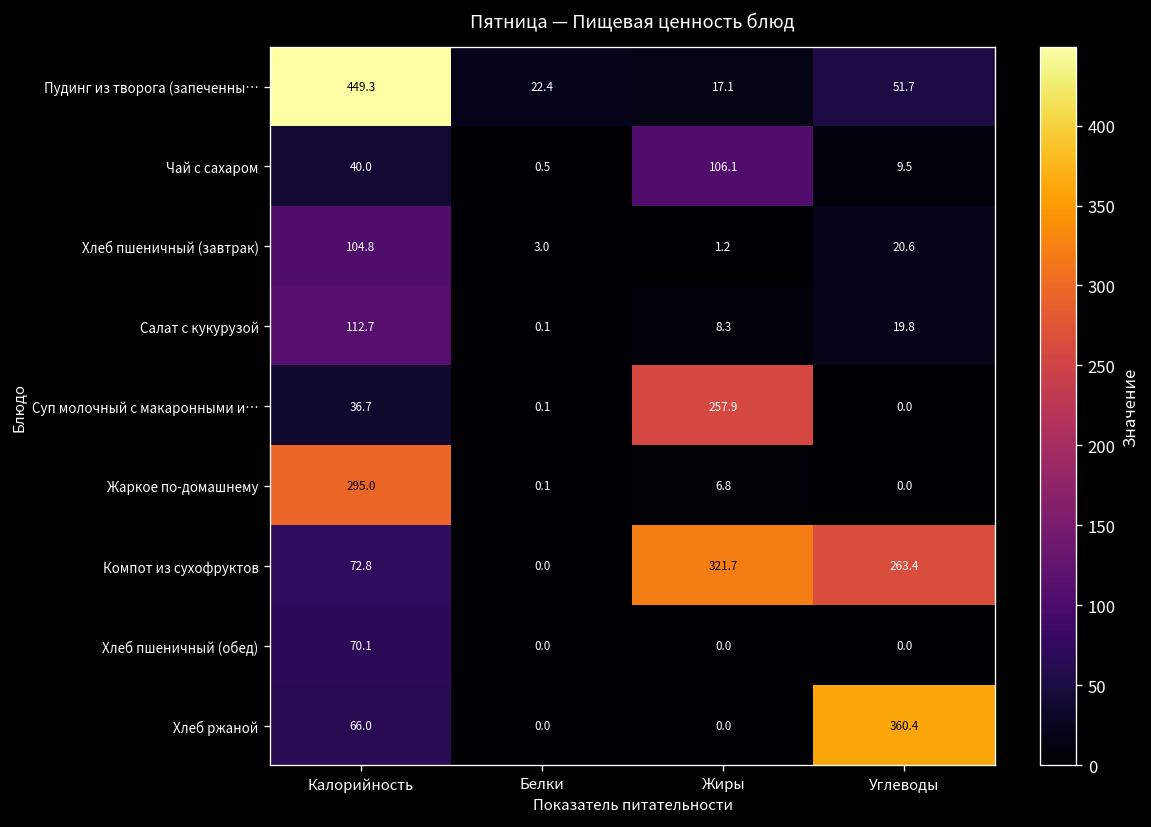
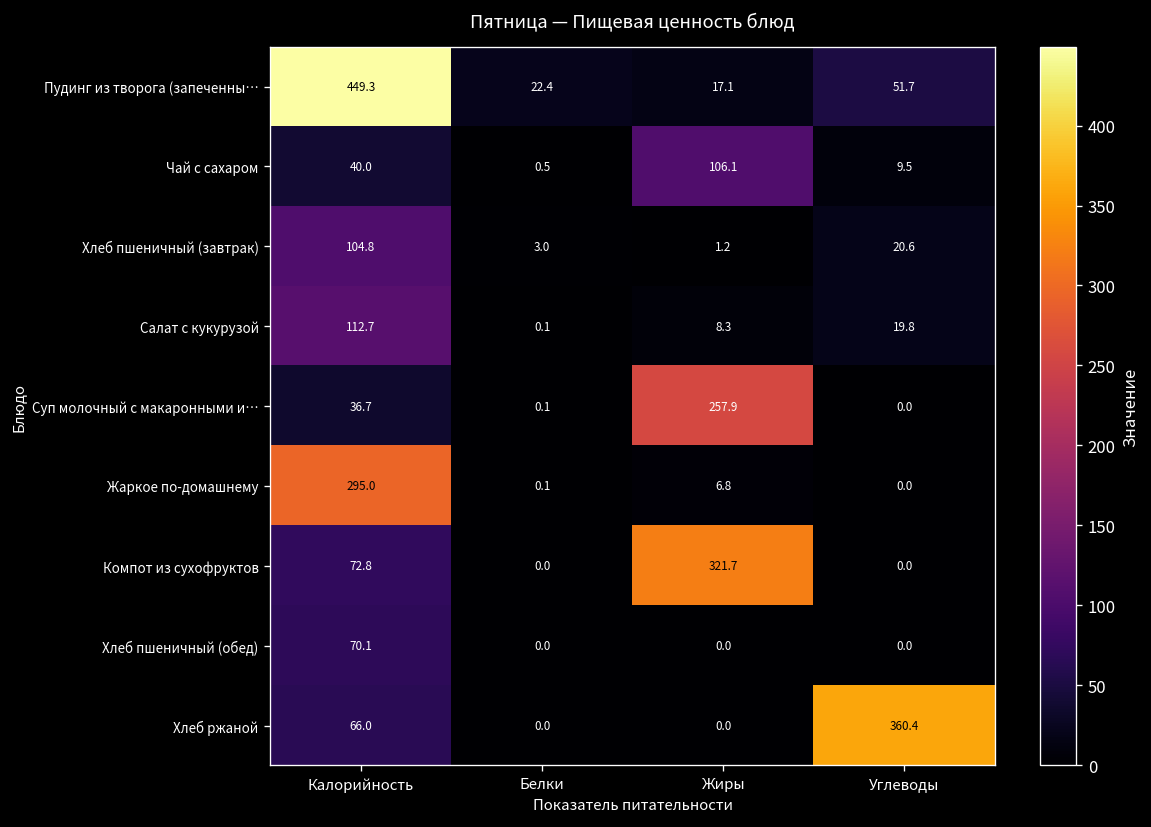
  {
    "Пудинг из творога (запеченны…": {
      "Калорийность": 449.3,
      "Белки": 22.4,
      "Жиры": 17.1,
      "Углеводы": 51.7
    },
    "Чай с сахаром": {
      "Калорийность": 40.0,
      "Белки": 0.5,
      "Жиры": 106.1,
      "Углеводы": 9.5
    },
    "Хлеб пшеничный (завтрак)": {
      "Калорийность": 104.8,
      "Белки": 3.0,
      "Жиры": 1.2,
      "Углеводы": 20.6
    },
    "Салат с кукурузой": {
      "Калорийность": 112.7,
      "Белки": 0.1,
      "Жиры": 8.3,
      "Углеводы": 19.8
    },
    "Суп молочный с макаронными и…": {
      "Калорийность": 36.7,
      "Белки": 0.1,
      "Жиры": 257.9,
      "Углеводы": 0.0
    },
    "Жаркое по-домашнему": {
      "Калорийность": 295.0,
      "Белки": 0.1,
      "Жиры": 6.8,
      "Углеводы": 0.0
    },
    "Компот из сухофруктов": {
      "Калорийность": 72.8,
      "Белки": 0.0,
      "Жиры": 321.7,
-     "Углеводы": 263.4
+     "Углеводы": 0.0
    },
    "Хлеб пшеничный (обед)": {
      "Калорийность": 70.1,
      "Белки": 0.0,
      "Жиры": 0.0,
      "Углеводы": 0.0
    },
    "Хлеб ржаной": {
      "Калорийность": 66.0,
      "Белки": 0.0,
      "Жиры": 0.0,
      "Углеводы": 360.4
    }
  }
